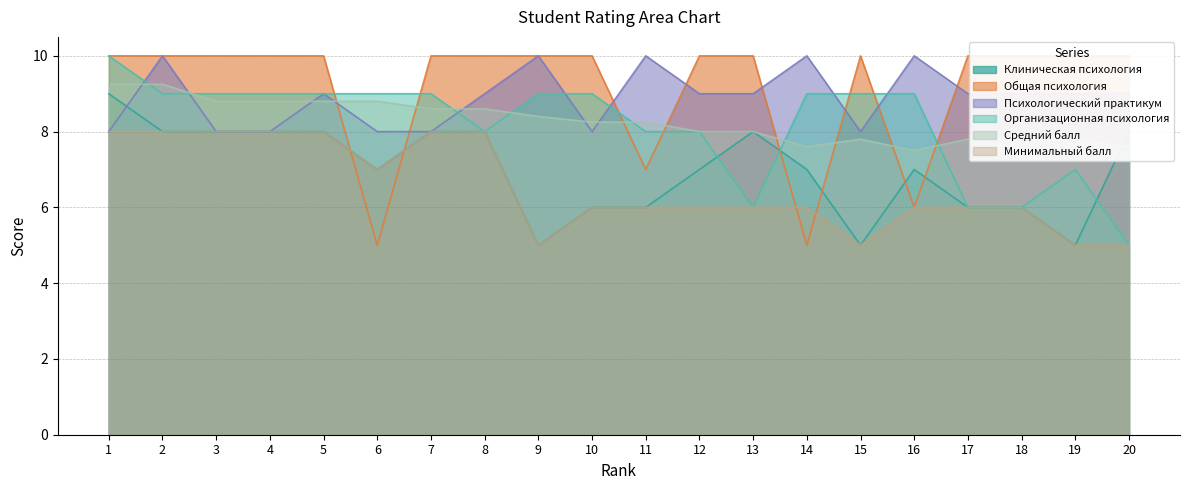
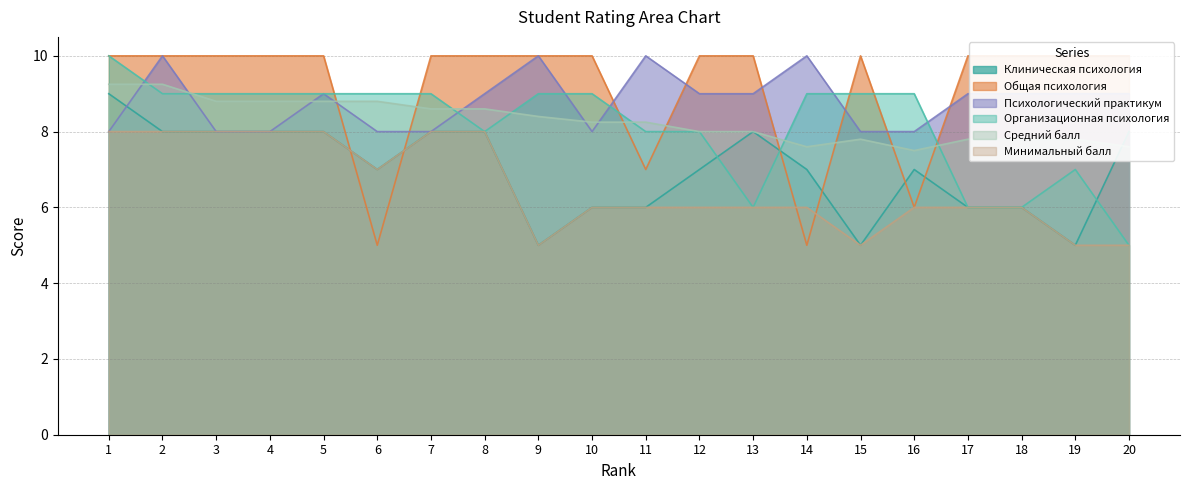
  {
    "Общая психология": {
      "3": 10,
      "4": 10,
      "5": 10,
      "6": 5,
      "7": 10,
      "8": 10,
      "10": 10,
      "11": 7,
      "12": 10,
      "13": 10,
      "14": 5,
      "15": 10,
      "17": 10
    },
    "Психологический практикум": {
      "6": 8,
      "8": 9,
      "10": 8,
      "11": 10,
      "12": 9,
      "13": 9,
      "14": 10,
      "15": 8,
-     "16": 10,
+     "16": 8,
      "17": 9
    }
  }
